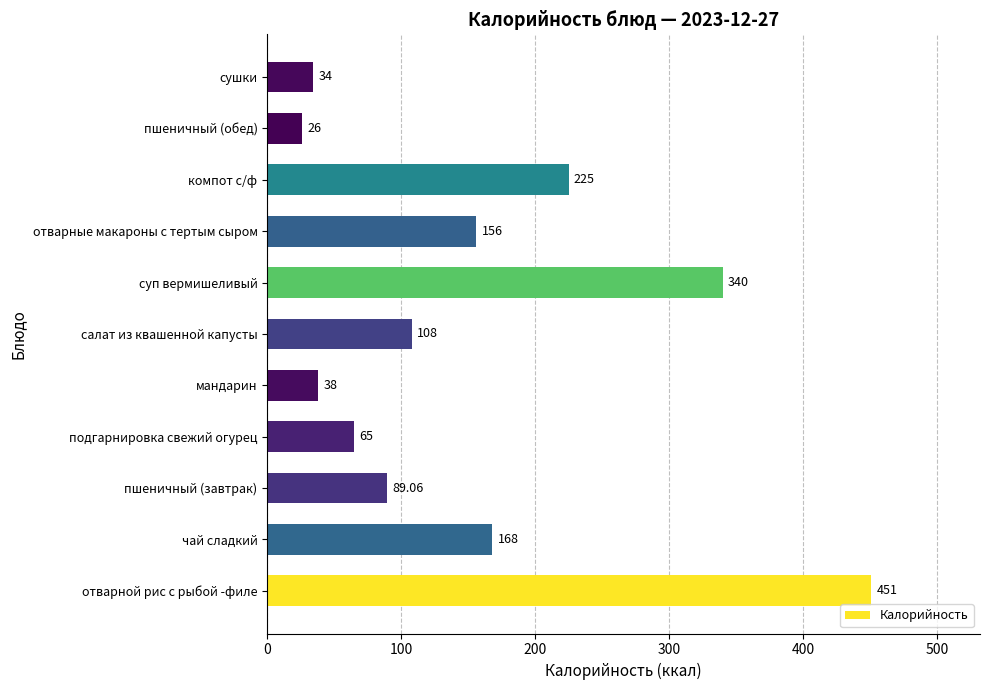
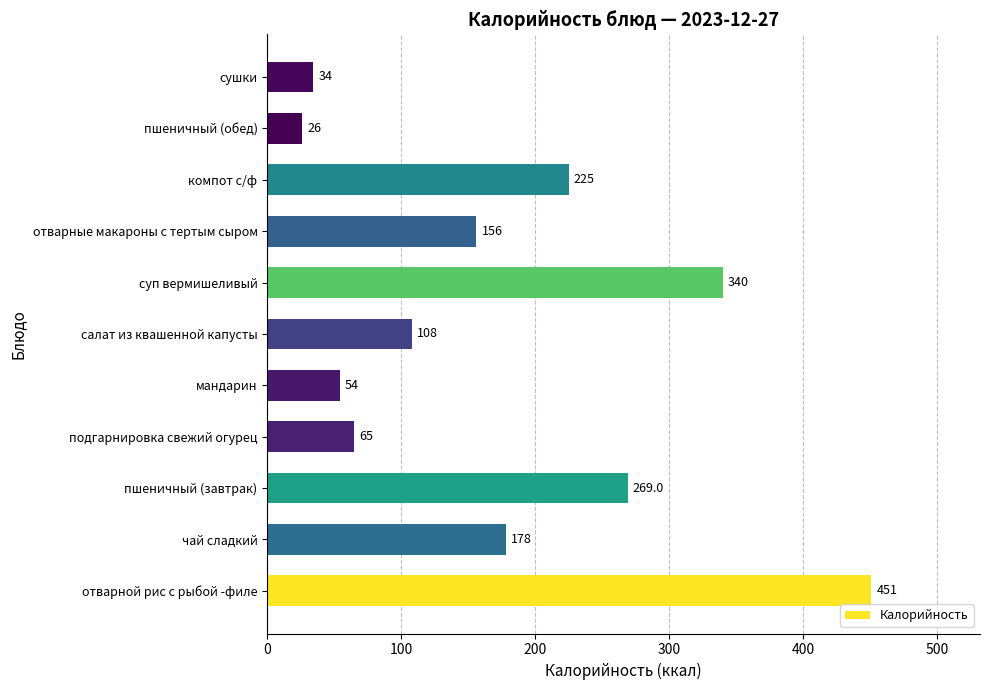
  {
    "сушки": 34,
    "пшеничный (обед)": 26,
    "компот с/ф": 225,
    "отварные макароны с тертым сыром": 156,
    "суп вермишеливый": 340,
    "салат из квашенной капусты": 108,
-   "мандарин": 38,
+   "мандарин": 54,
    "подгарнировка свежий огурец": 65,
-   "пшеничный (завтрак)": 89.06,
-   "чай сладкий": 168,
+   "пшеничный (завтрак)": 269.0,
+   "чай сладкий": 178,
    "отварной рис с рыбой -филе": 451
  }
